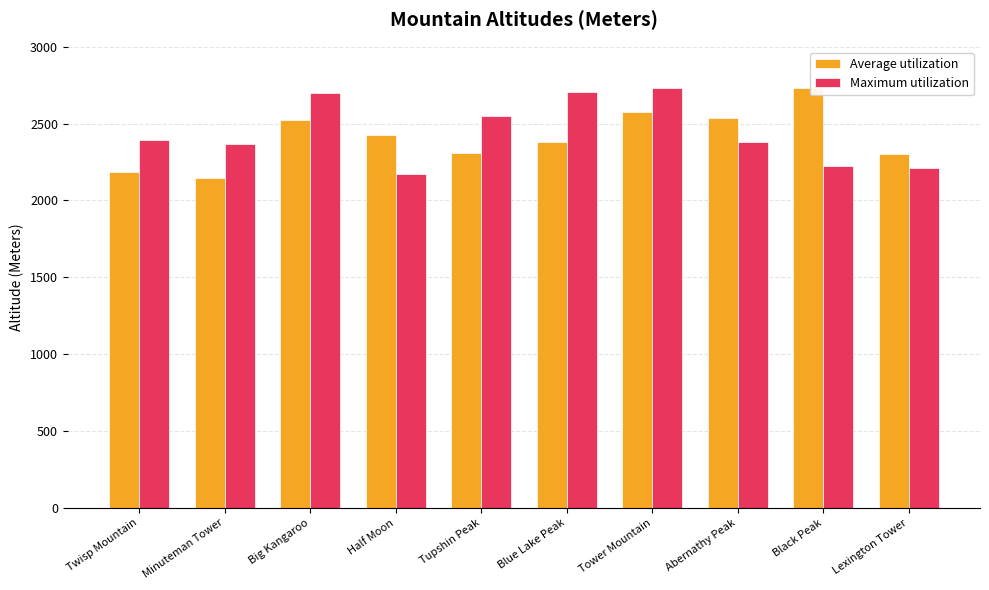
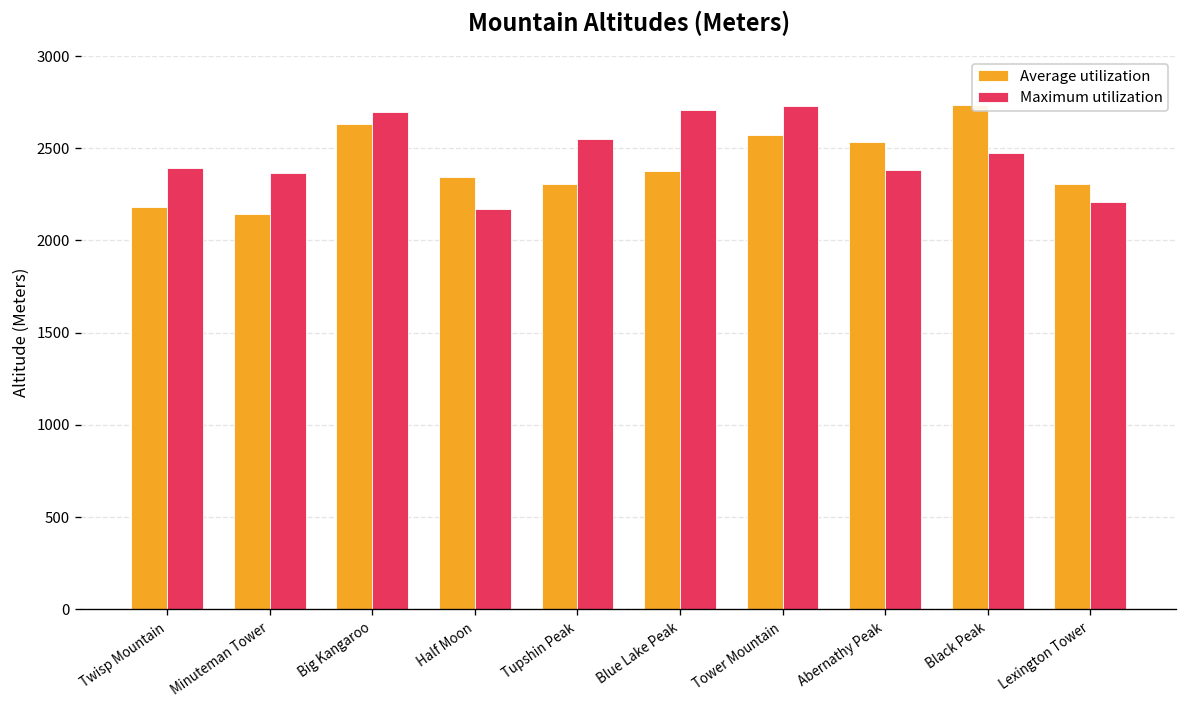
  {
    "Average utilization": {
      "Twisp Mountain": 2180,
      "Minuteman Tower": 2150,
-     "Big Kangaroo": 2520,
-     "Half Moon": 2430,
+     "Big Kangaroo": 2630,
+     "Half Moon": 2350,
      "Tupshin Peak": 2310,
      "Blue Lake Peak": 2380,
      "Tower Mountain": 2570,
      "Abernathy Peak": 2540,
      "Black Peak": 2730,
      "Lexington Tower": 2300
    },
    "Maximum utilization": {
      "Twisp Mountain": 2390,
      "Minuteman Tower": 2370,
      "Big Kangaroo": 2700,
      "Half Moon": 2170,
      "Tupshin Peak": 2550,
      "Blue Lake Peak": 2710,
      "Tower Mountain": 2730,
      "Abernathy Peak": 2380,
-     "Black Peak": 2230,
+     "Black Peak": 2480,
      "Lexington Tower": 2210
    }
  }
